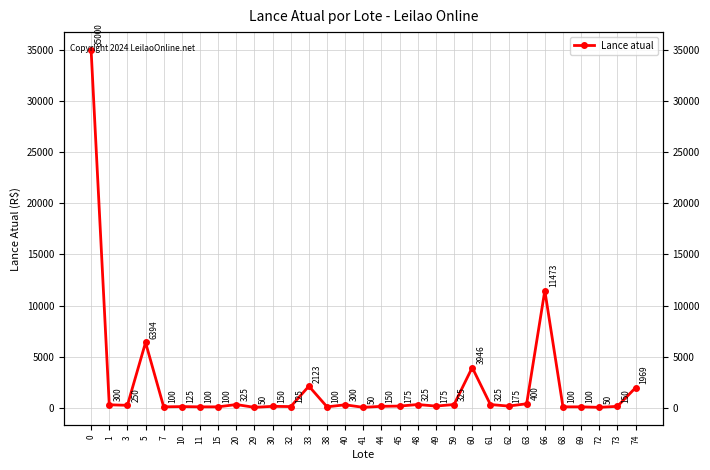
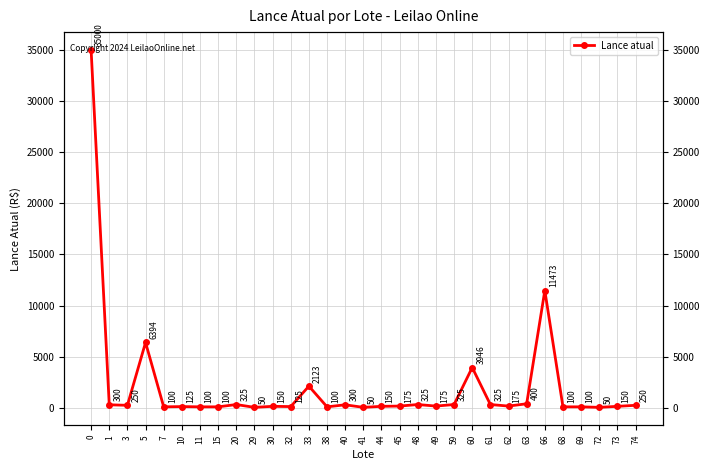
  {
    "0": 35000,
    "1": 300,
    "3": 250,
    "5": 6394,
    "7": 100,
    "10": 125,
    "11": 100,
    "15": 100,
    "20": 325,
    "29": 50,
    "30": 150,
    "32": 125,
    "33": 2123,
    "38": 100,
    "40": 300,
    "41": 50,
    "44": 150,
    "45": 175,
    "48": 325,
    "49": 175,
    "59": 325,
    "60": 3946,
    "61": 325,
    "62": 175,
    "63": 400,
    "66": 11473,
    "68": 100,
    "69": 100,
    "72": 50,
    "73": 150,
-   "74": 1969
+   "74": 250
  }
